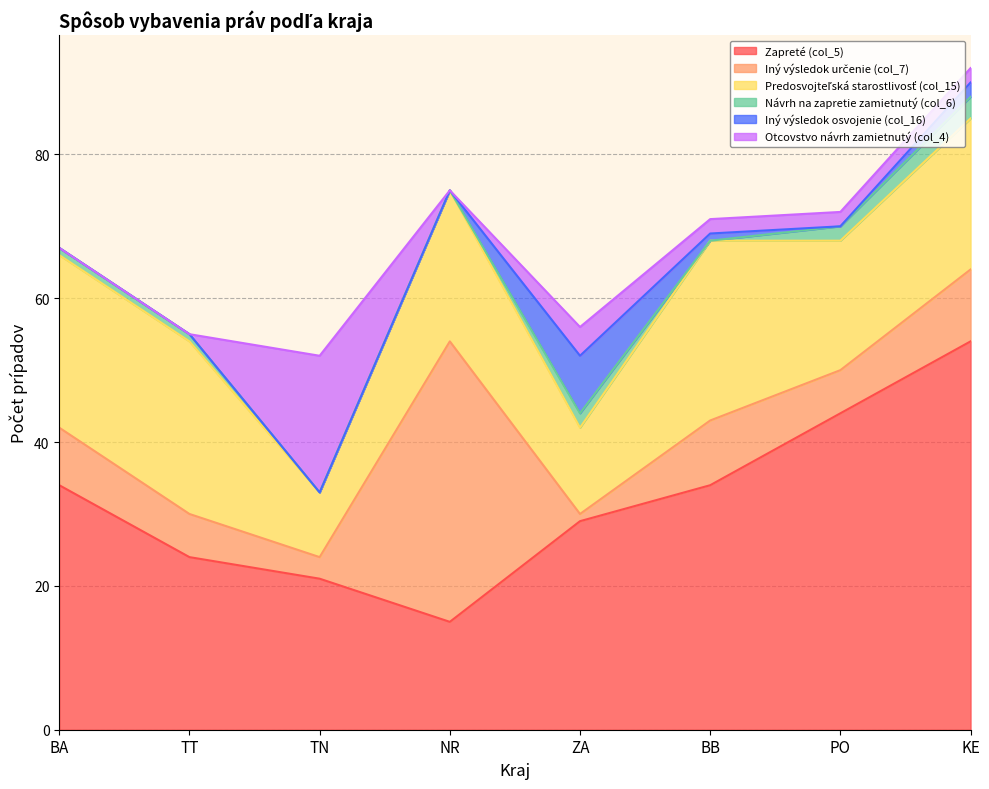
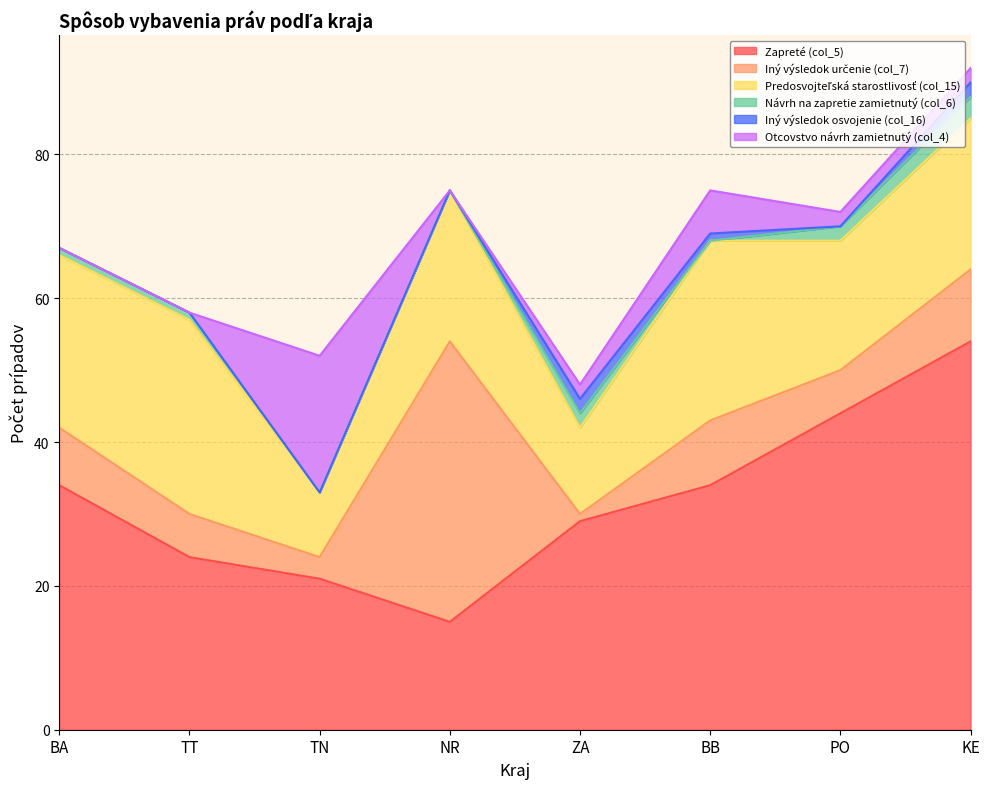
  {
    "Zapreté (col_5)": {
      "BA": 34,
      "TT": 24,
      "TN": 21,
      "NR": 15,
      "ZA": 29,
      "BB": 34,
      "PO": 44,
      "KE": 54
    },
    "Iný výsledok určenie (col_7)": {
      "BA": 8,
      "TT": 6,
      "TN": 3,
      "NR": 39,
      "ZA": 1,
      "BB": 9,
      "PO": 6,
      "KE": 10
    },
    "Predosvojteľská starostlivosť (col_15)": {
      "BA": 24,
-     "TT": 24,
+     "TT": 27,
      "ZA": 12,
      "PO": 18,
      "KE": 21
    },
    "Návrh na zapretie zamietnutý (col_6)": {
      "ZA": 2,
      "KE": 3
    },
    "Iný výsledok osvojenie (col_16)": {
-     "ZA": 8,
+     "ZA": 2,
      "BB": 1,
      "KE": 2
    },
    "Otcovstvo návrh zamietnutý (col_4)": {
      "TN": 19,
-     "ZA": 4,
-     "BB": 2,
+     "ZA": 2,
+     "BB": 6,
      "PO": 2,
      "KE": 2
    }
  }
